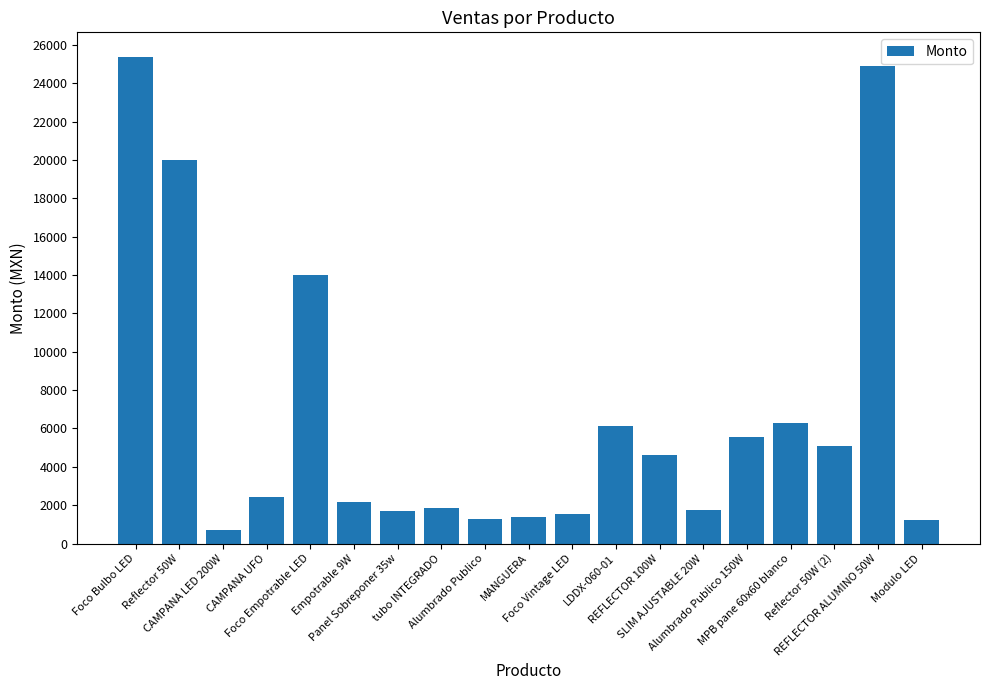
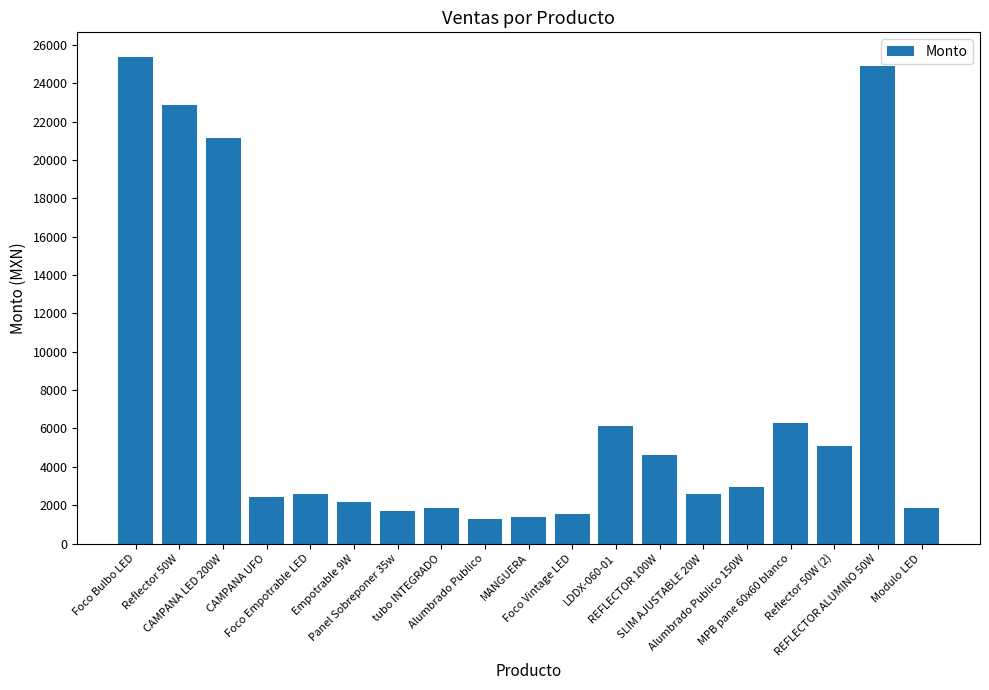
  {
    "Foco Bulbo LED": 25400,
-   "Reflector 50W": 20000,
-   "CAMPANA LED 200W": 700,
+   "Reflector 50W": 22900,
+   "CAMPANA LED 200W": 21100,
    "CAMPANA UFO": 2400,
-   "Foco Empotrable LED": 14000,
+   "Foco Empotrable LED": 2600,
    "Empotrable 9W": 2100,
    "Panel Sobreponer 35w": 1700,
    "tubo INTEGRADO": 1900,
    "Alumbrado Publico": 1300,
    "MANGUERA": 1400,
    "Foco Vintage LED": 1600,
    "LDDX-060-01": 6100,
    "REFLECTOR 100W": 4600,
-   "SLIM AJUSTABLE 20W": 1800,
-   "Alumbrado Publico 150W": 5600,
+   "SLIM AJUSTABLE 20W": 2600,
+   "Alumbrado Publico 150W": 2900,
    "MPB pane 60x60 blanco": 6300,
    "Reflector 50W (2)": 5100,
    "REFLECTOR ALUMINO 50W": 24900,
-   "Modulo LED": 1200
+   "Modulo LED": 1900
  }
